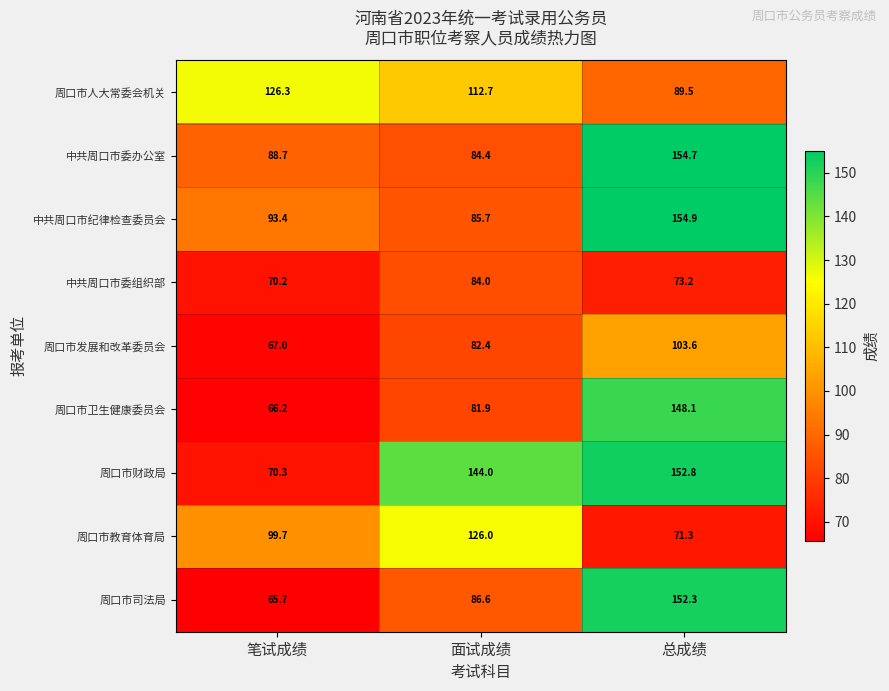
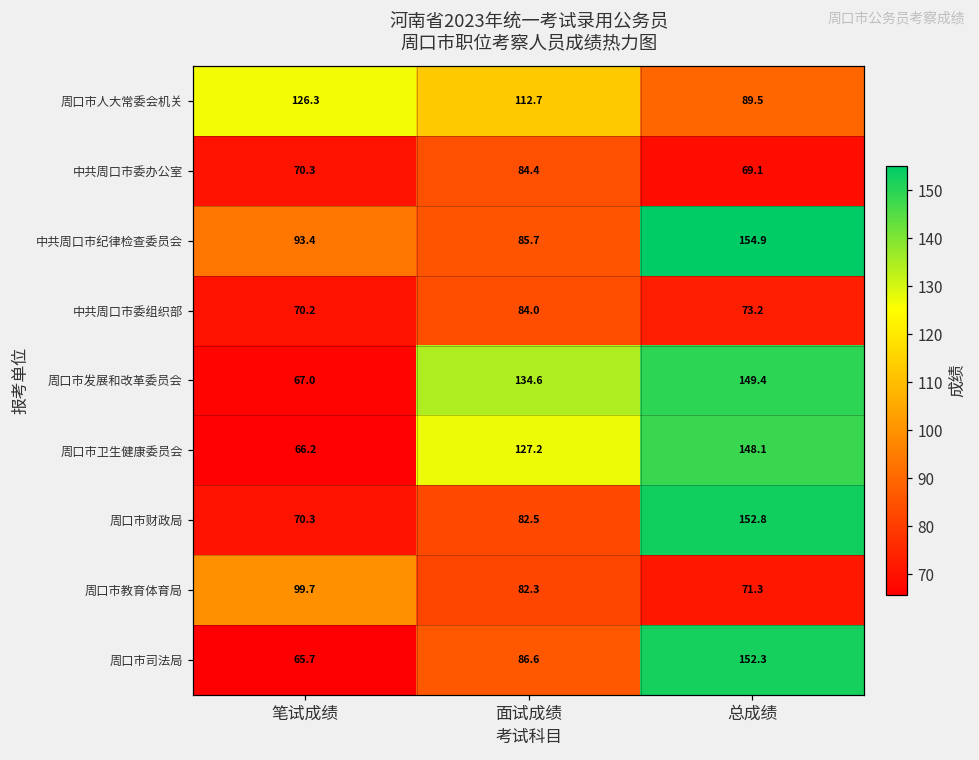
  {
    "周口市人大常委会机关": {
      "笔试成绩": 126.3,
      "面试成绩": 112.7,
      "总成绩": 89.5
    },
    "中共周口市委办公室": {
-     "笔试成绩": 88.7,
+     "笔试成绩": 70.3,
      "面试成绩": 84.4,
-     "总成绩": 154.7
+     "总成绩": 69.1
    },
    "中共周口市纪律检查委员会": {
      "笔试成绩": 93.4,
      "面试成绩": 85.7,
      "总成绩": 154.9
    },
    "中共周口市委组织部": {
      "笔试成绩": 70.2,
      "面试成绩": 84.0,
      "总成绩": 73.2
    },
    "周口市发展和改革委员会": {
      "笔试成绩": 67.0,
-     "面试成绩": 82.4,
-     "总成绩": 103.6
+     "面试成绩": 134.6,
+     "总成绩": 149.4
    },
    "周口市卫生健康委员会": {
      "笔试成绩": 66.2,
-     "面试成绩": 81.9,
+     "面试成绩": 127.2,
      "总成绩": 148.1
    },
    "周口市财政局": {
      "笔试成绩": 70.3,
-     "面试成绩": 144.0,
+     "面试成绩": 82.5,
      "总成绩": 152.8
    },
    "周口市教育体育局": {
      "笔试成绩": 99.7,
-     "面试成绩": 126.0,
+     "面试成绩": 82.3,
      "总成绩": 71.3
    },
    "周口市司法局": {
      "笔试成绩": 65.7,
      "面试成绩": 86.6,
      "总成绩": 152.3
    }
  }
